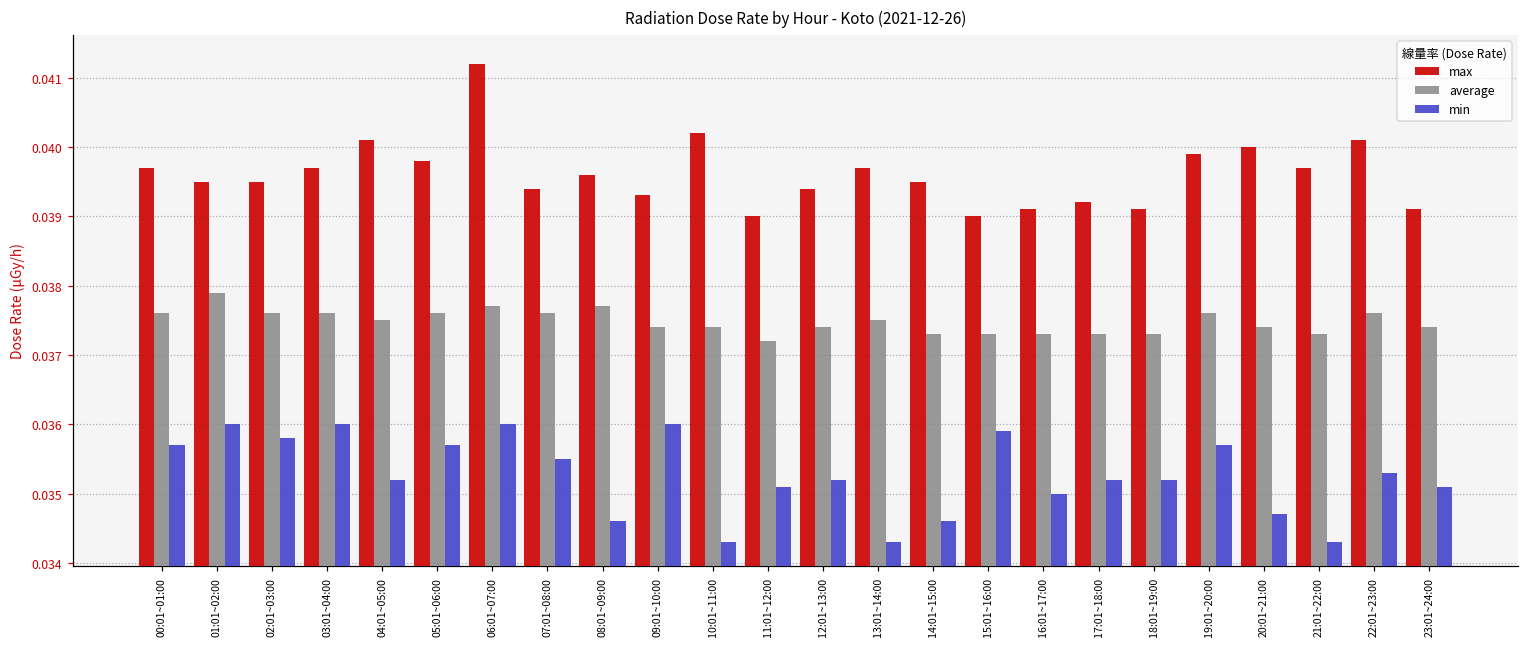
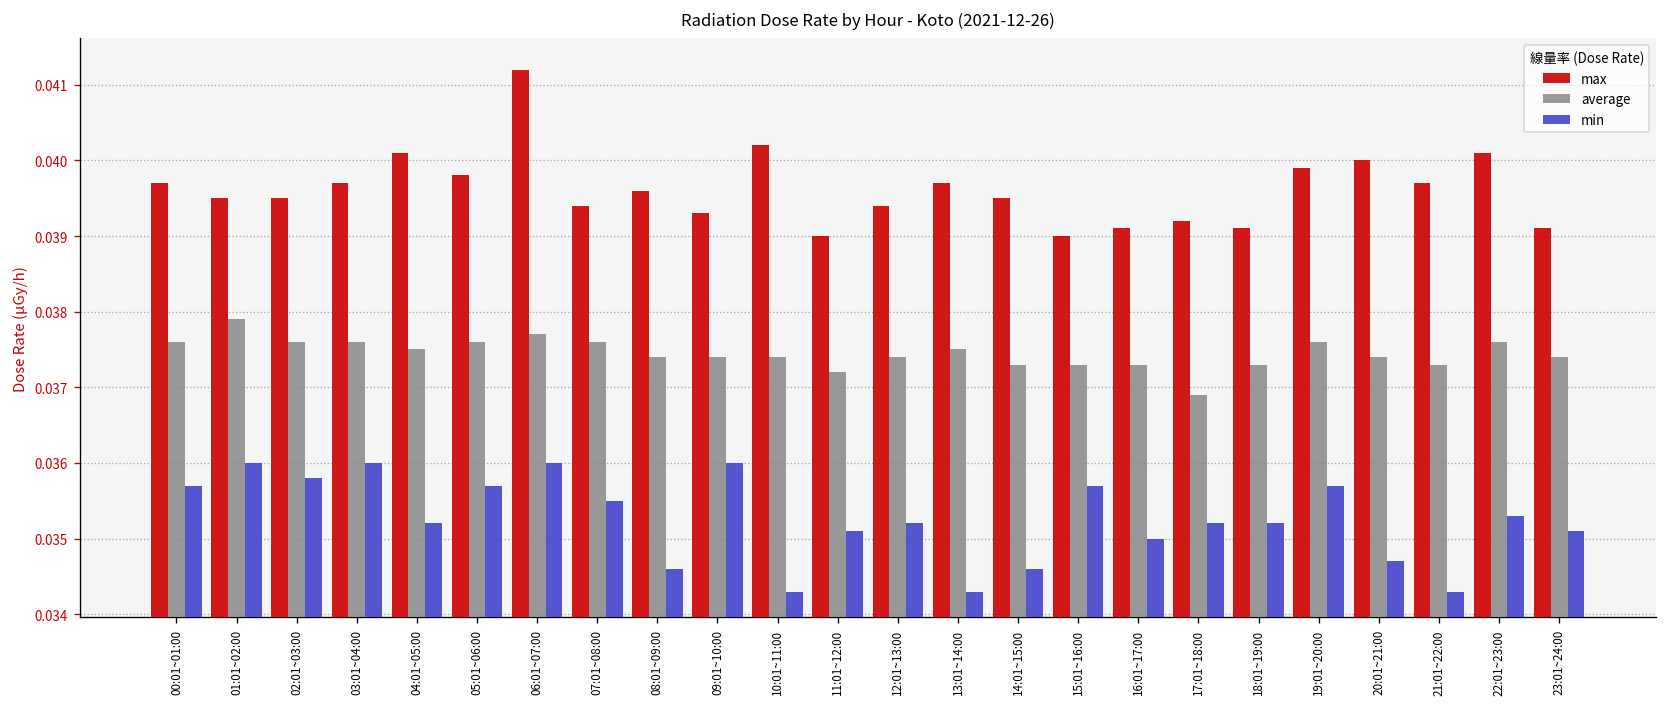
  {
    "max": {
      "00:01~01:00": 0.0397,
      "01:01~02:00": 0.0395,
      "02:01~03:00": 0.0395,
      "03:01~04:00": 0.0397,
      "04:01~05:00": 0.0401,
      "05:01~06:00": 0.0398,
      "06:01~07:00": 0.0412,
      "07:01~08:00": 0.0394,
      "08:01~09:00": 0.0396,
      "09:01~10:00": 0.0393,
      "10:01~11:00": 0.0402,
      "11:01~12:00": 0.0390,
      "12:01~13:00": 0.0394,
      "13:01~14:00": 0.0397,
      "14:01~15:00": 0.0395,
      "15:01~16:00": 0.0390,
      "16:01~17:00": 0.0391,
      "17:01~18:00": 0.0392,
      "18:01~19:00": 0.0391,
      "19:01~20:00": 0.0399,
      "20:01~21:00": 0.0400,
      "21:01~22:00": 0.0397,
      "22:01~23:00": 0.0401,
      "23:01~24:00": 0.0391
    },
    "average": {
      "00:01~01:00": 0.0376,
      "01:01~02:00": 0.0379,
      "02:01~03:00": 0.0376,
      "03:01~04:00": 0.0376,
      "04:01~05:00": 0.0375,
      "05:01~06:00": 0.0376,
      "06:01~07:00": 0.0377,
      "07:01~08:00": 0.0376,
-     "08:01~09:00": 0.0377,
+     "08:01~09:00": 0.0374,
      "09:01~10:00": 0.0374,
      "10:01~11:00": 0.0374,
      "11:01~12:00": 0.0372,
      "12:01~13:00": 0.0374,
      "13:01~14:00": 0.0375,
      "14:01~15:00": 0.0373,
      "15:01~16:00": 0.0373,
      "16:01~17:00": 0.0373,
-     "17:01~18:00": 0.0373,
+     "17:01~18:00": 0.0369,
      "18:01~19:00": 0.0373,
      "19:01~20:00": 0.0376,
      "20:01~21:00": 0.0374,
      "21:01~22:00": 0.0373,
      "22:01~23:00": 0.0376,
      "23:01~24:00": 0.0374
    },
    "min": {
      "00:01~01:00": 0.0357,
      "01:01~02:00": 0.0360,
      "02:01~03:00": 0.0358,
      "03:01~04:00": 0.0360,
      "04:01~05:00": 0.0352,
      "05:01~06:00": 0.0357,
      "06:01~07:00": 0.0360,
      "07:01~08:00": 0.0355,
      "08:01~09:00": 0.0346,
      "09:01~10:00": 0.0360,
      "10:01~11:00": 0.0343,
      "11:01~12:00": 0.0351,
      "12:01~13:00": 0.0352,
      "13:01~14:00": 0.0343,
      "14:01~15:00": 0.0346,
-     "15:01~16:00": 0.0359,
+     "15:01~16:00": 0.0357,
      "16:01~17:00": 0.0350,
      "17:01~18:00": 0.0352,
      "18:01~19:00": 0.0352,
      "19:01~20:00": 0.0357,
      "20:01~21:00": 0.0347,
      "21:01~22:00": 0.0343,
      "22:01~23:00": 0.0353,
      "23:01~24:00": 0.0351
    }
  }
